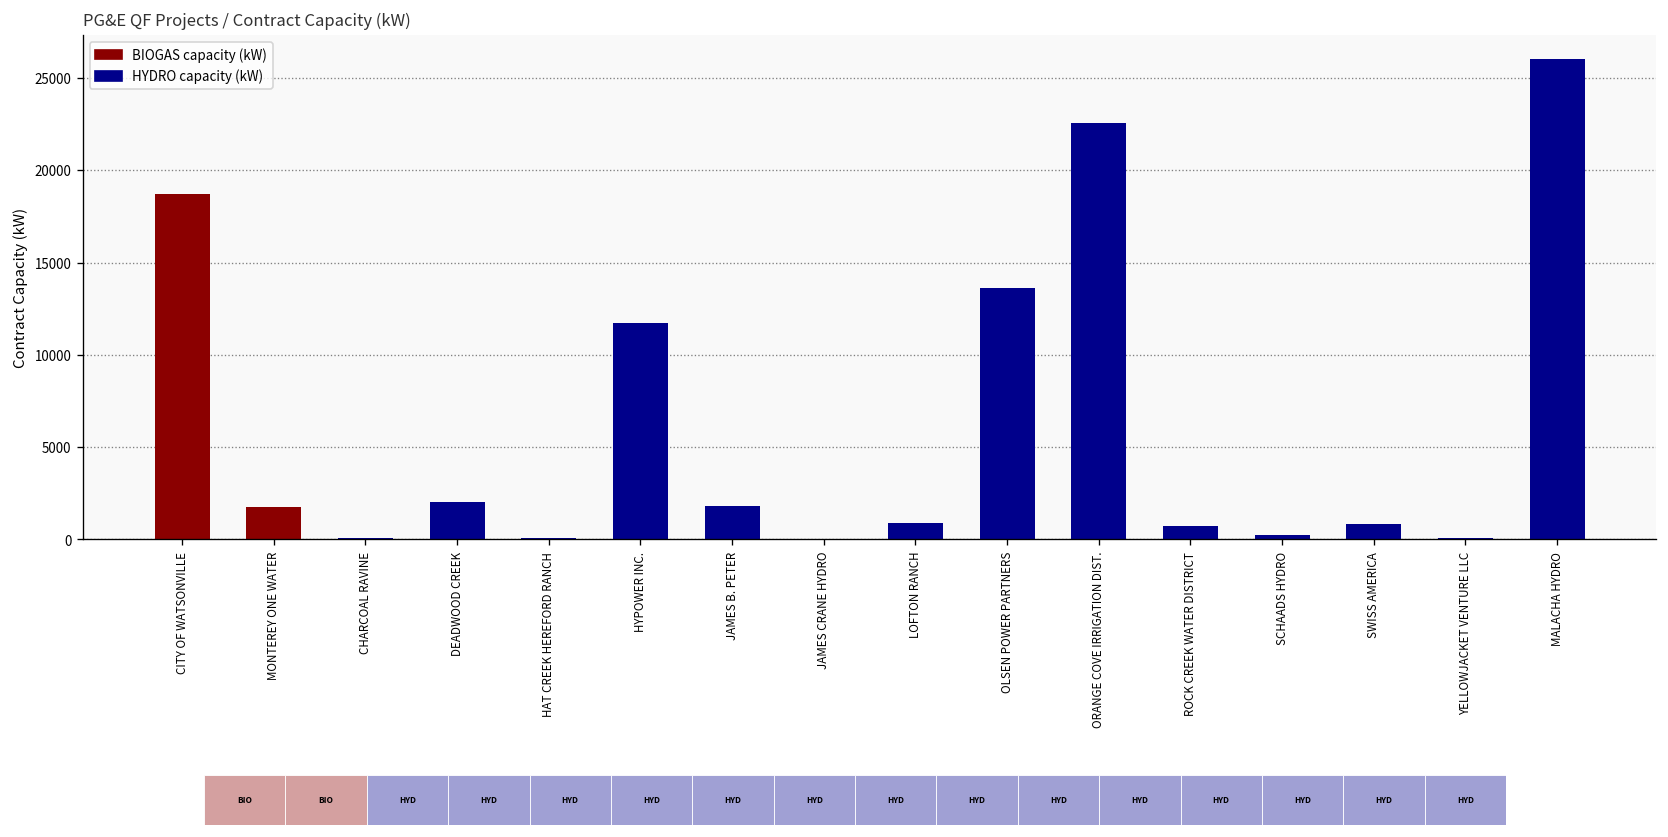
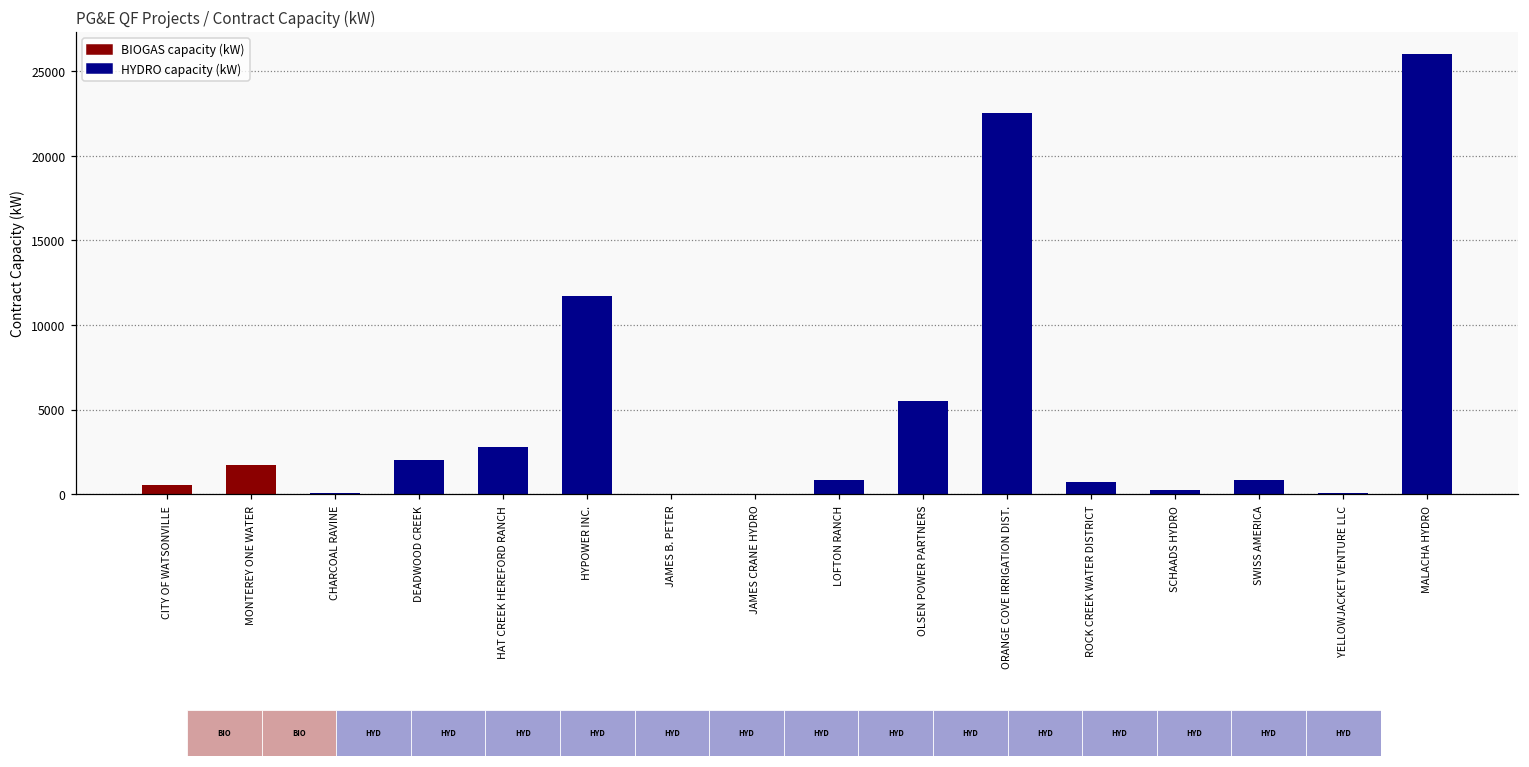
  {
-   "CITY OF WATSONVILLE": 18700,
+   "CITY OF WATSONVILLE": 600,
    "MONTEREY ONE WATER": 1700,
    "DEADWOOD CREEK": 2000,
-   "HAT CREEK HEREFORD RANCH": 100,
+   "HAT CREEK HEREFORD RANCH": 2800,
    "HYPOWER INC.": 11700,
-   "JAMES B. PETER": 1800,
+   "JAMES B. PETER": 0,
    "LOFTON RANCH": 900,
-   "OLSEN POWER PARTNERS": 13600,
+   "OLSEN POWER PARTNERS": 5500,
    "ORANGE COVE IRRIGATION DIST.": 22500,
    "ROCK CREEK WATER DISTRICT": 700,
    "SCHAADS HYDRO": 200,
    "SWISS AMERICA": 900,
    "MALACHA HYDRO": 26000
  }
